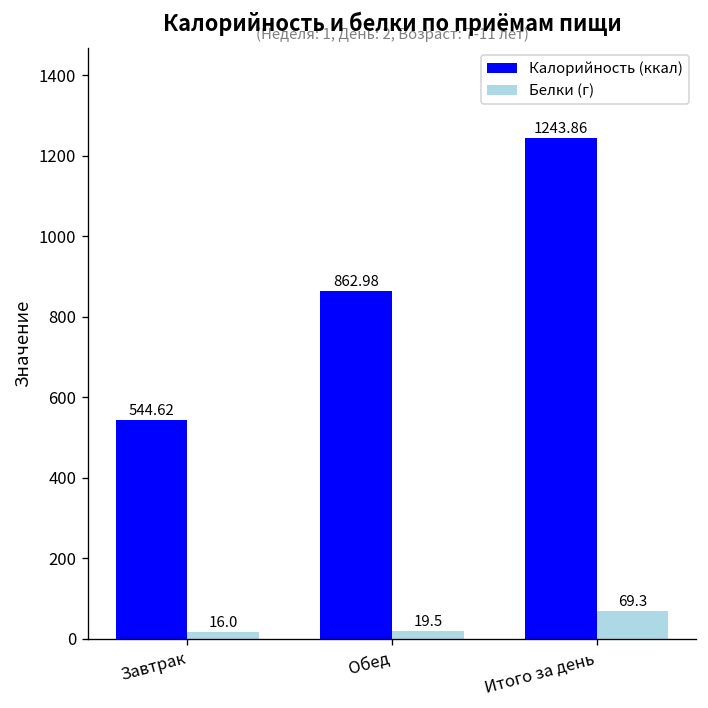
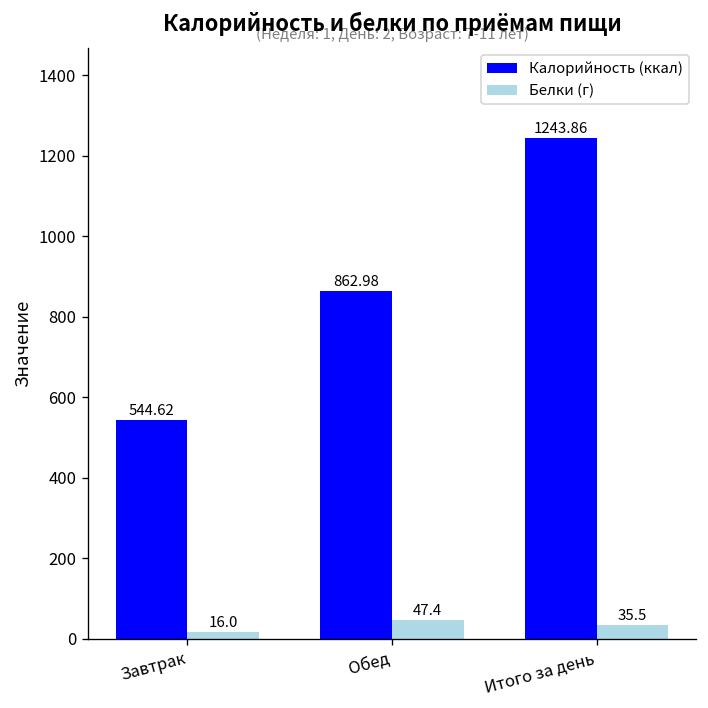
  {
    "Калорийность (ккал)": {
      "Завтрак": 544.62,
      "Обед": 862.98,
      "Итого за день": 1243.86
    },
    "Белки (г)": {
      "Завтрак": 16.0,
-     "Обед": 19.5,
-     "Итого за день": 69.3
+     "Обед": 47.4,
+     "Итого за день": 35.5
    }
  }
